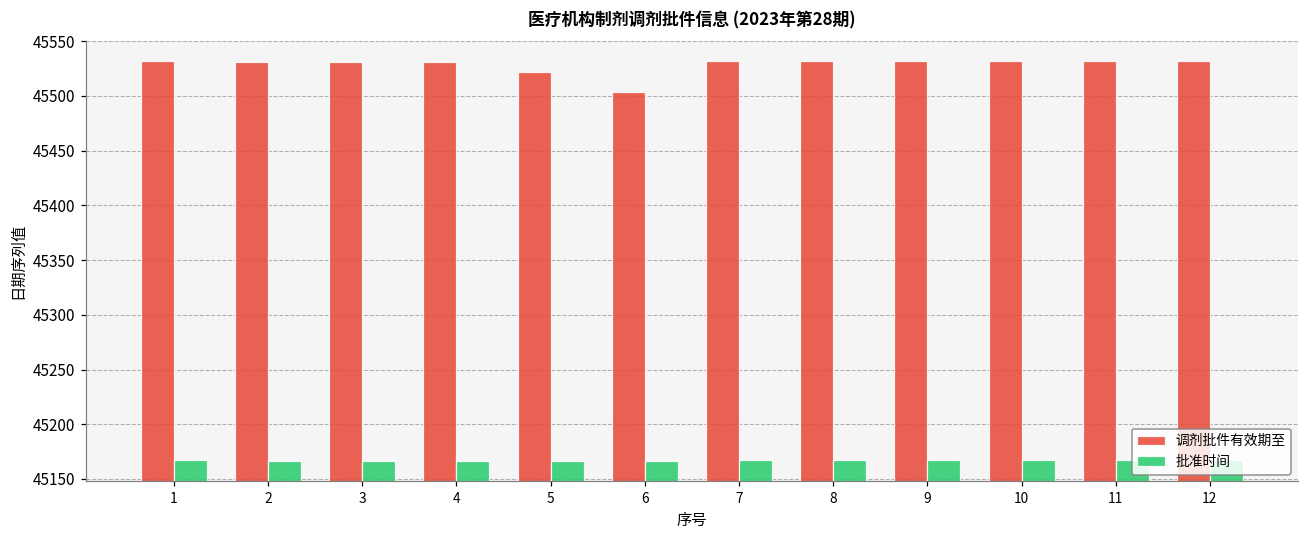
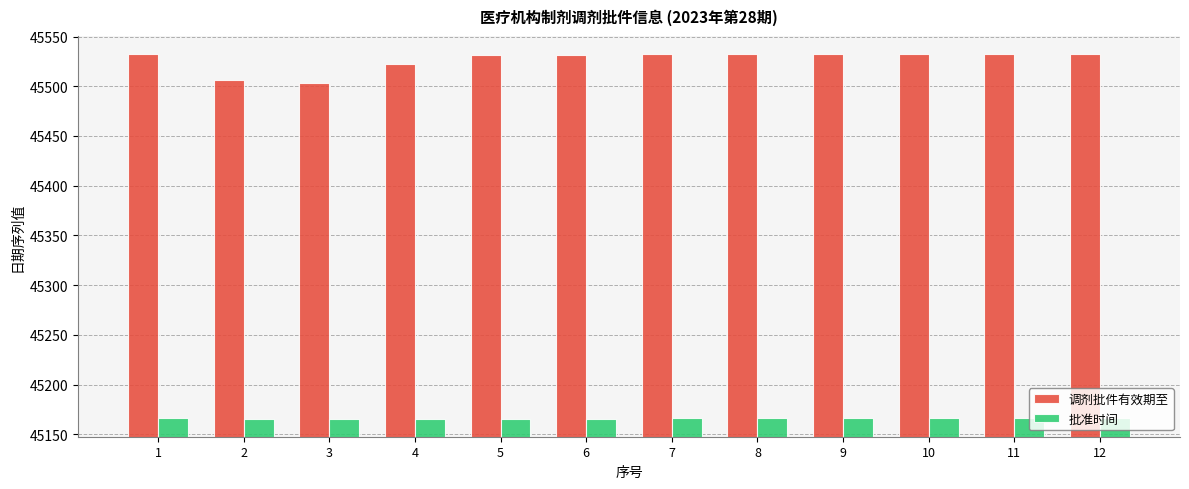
  {
    "调剂批件有效期至": {
      "1": 45530,
-     "2": 45530,
-     "3": 45530,
-     "4": 45530,
-     "5": 45520,
-     "6": 45500,
+     "2": 45510,
+     "3": 45500,
+     "4": 45520,
+     "5": 45530,
+     "6": 45530,
      "7": 45530,
      "8": 45530,
      "9": 45530,
      "10": 45530,
      "11": 45530,
      "12": 45530
    },
    "批准时间": {
      "1": 45170,
      "2": 45170,
      "3": 45170,
      "4": 45170,
      "5": 45170,
      "6": 45170,
      "7": 45170,
      "8": 45170,
      "9": 45170,
      "10": 45170
    }
  }
